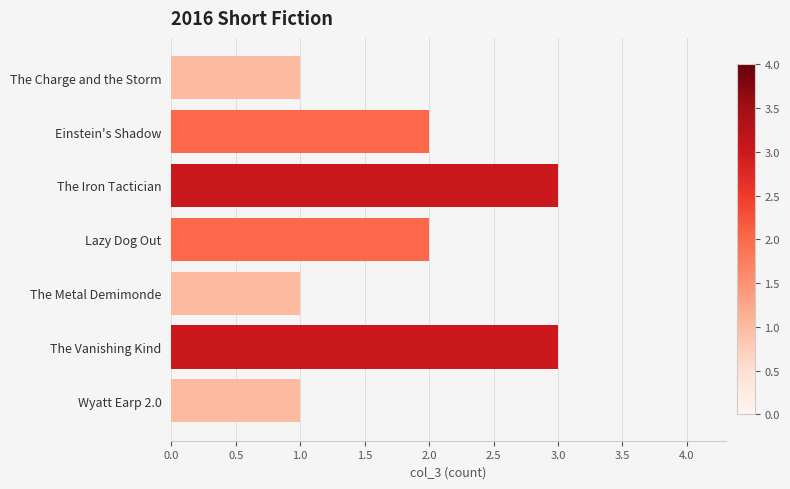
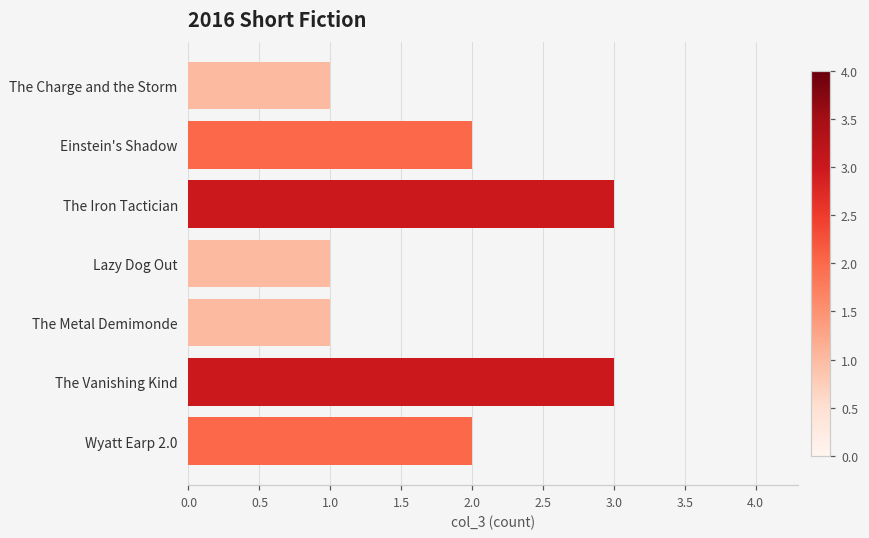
  {
    "The Charge and the Storm": 1,
    "Einstein's Shadow": 2,
    "The Iron Tactician": 3,
-   "Lazy Dog Out": 2,
+   "Lazy Dog Out": 1,
    "The Metal Demimonde": 1,
    "The Vanishing Kind": 3,
-   "Wyatt Earp 2.0": 1
+   "Wyatt Earp 2.0": 2
  }
